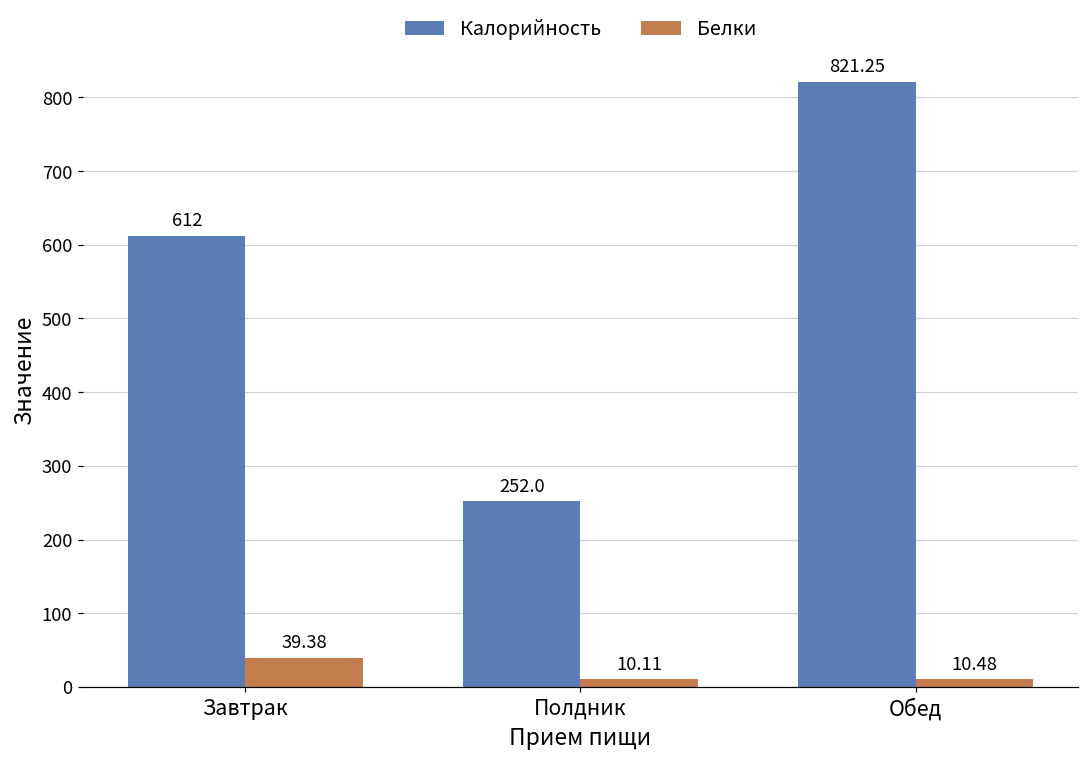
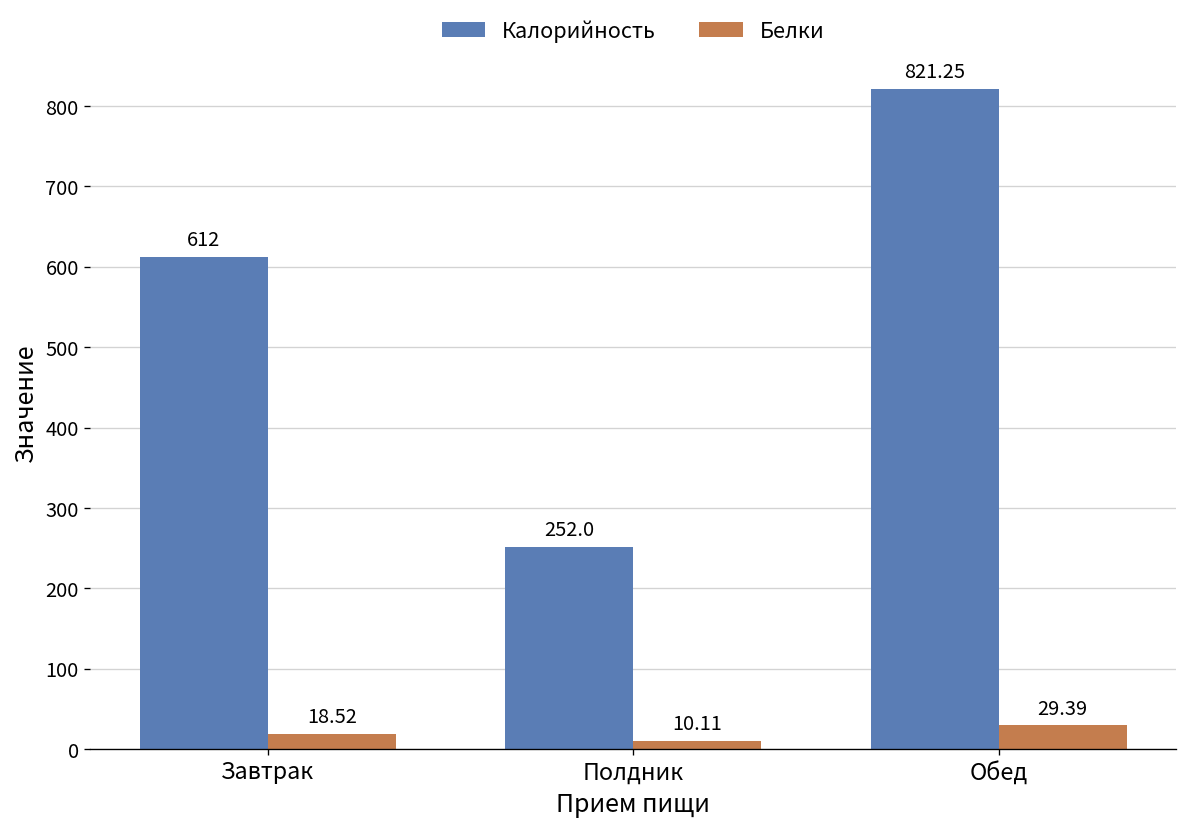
  {
    "Калорийность": {
      "Завтрак": 612,
      "Полдник": 252.0,
      "Обед": 821.25
    },
    "Белки": {
-     "Завтрак": 39.38,
+     "Завтрак": 18.52,
      "Полдник": 10.11,
-     "Обед": 10.48
+     "Обед": 29.39
    }
  }
